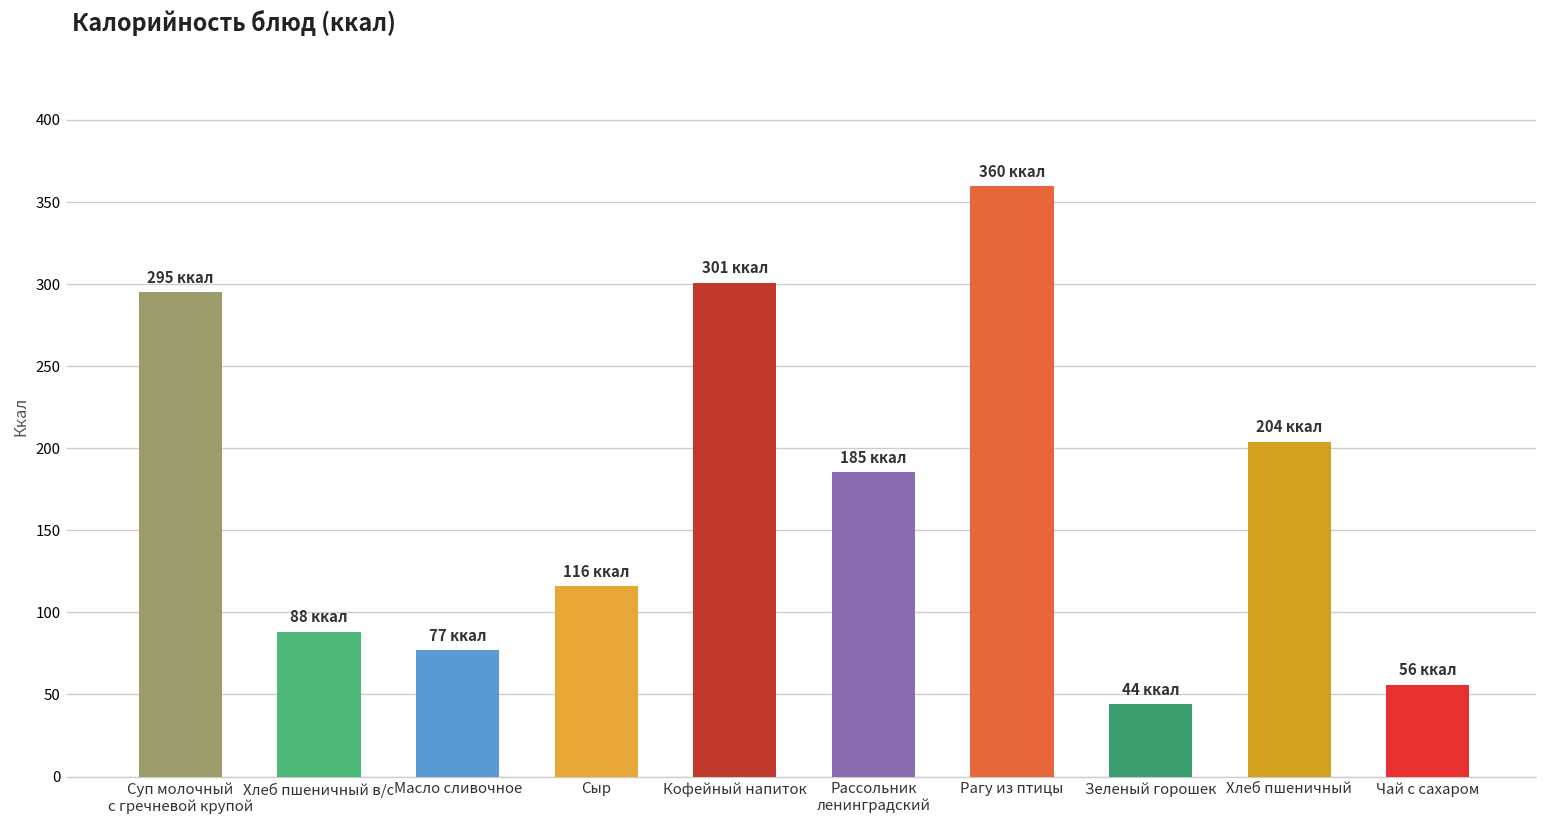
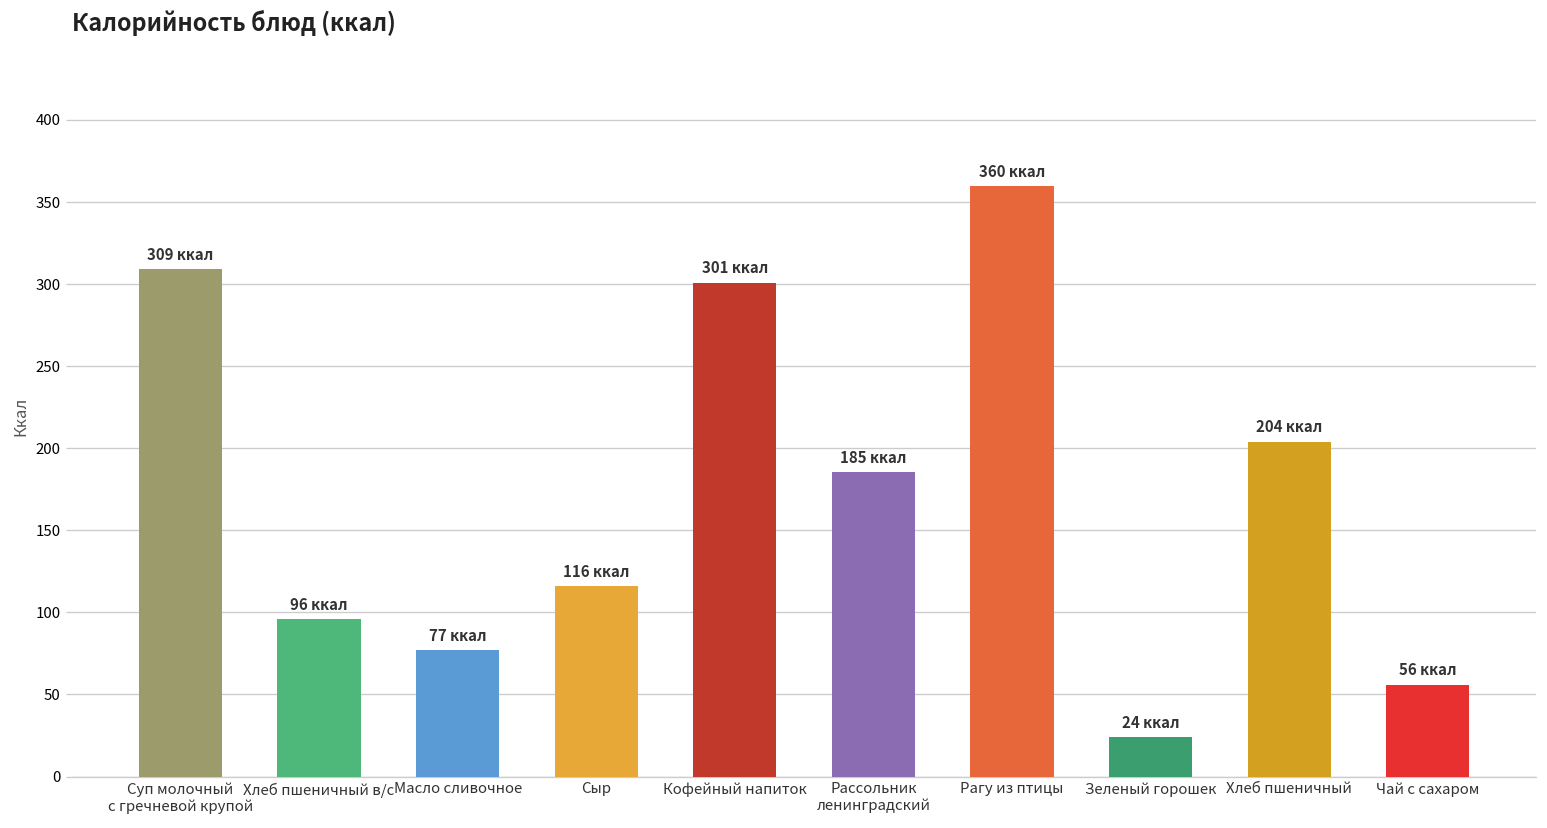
  {
-   "Суп молочный с гречневой крупой": 295,
-   "Хлеб пшеничный в/с": 88,
+   "Суп молочный с гречневой крупой": 309,
+   "Хлеб пшеничный в/с": 96,
    "Масло сливочное": 77,
    "Сыр": 116,
    "Кофейный напиток": 301,
    "Рассольник ленинградский": 185,
    "Рагу из птицы": 360,
-   "Зеленый горошек": 44,
+   "Зеленый горошек": 24,
    "Хлеб пшеничный": 204,
    "Чай с сахаром": 56
  }
